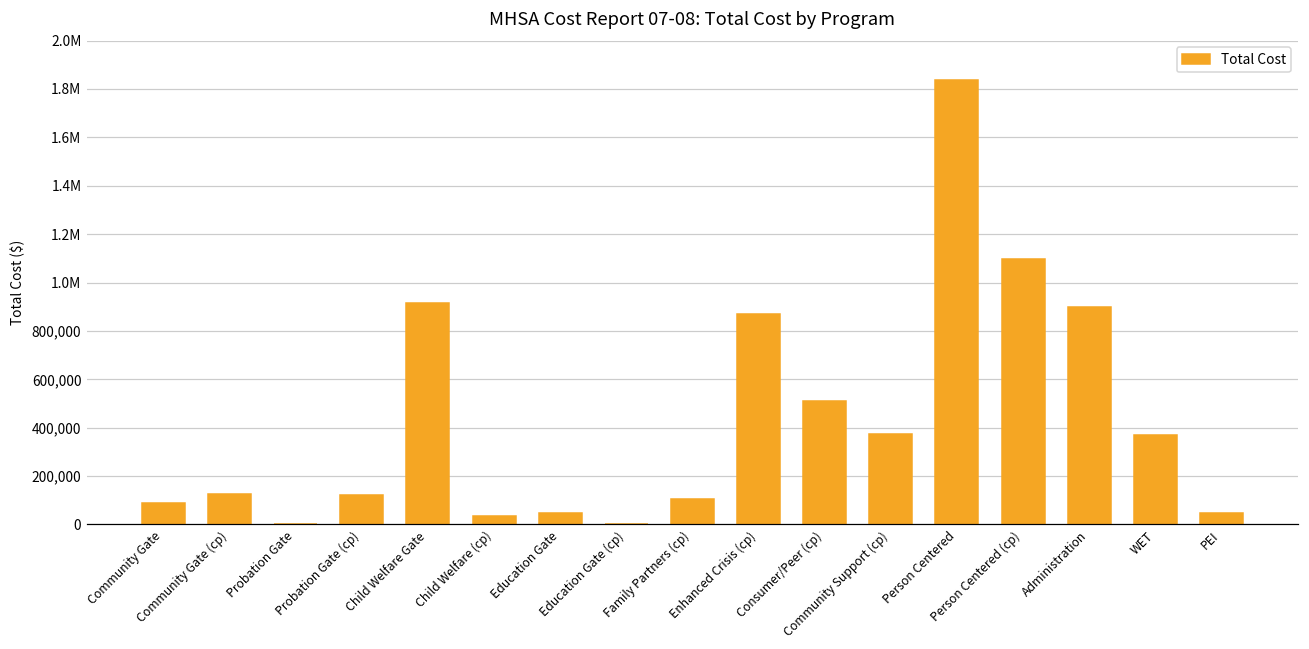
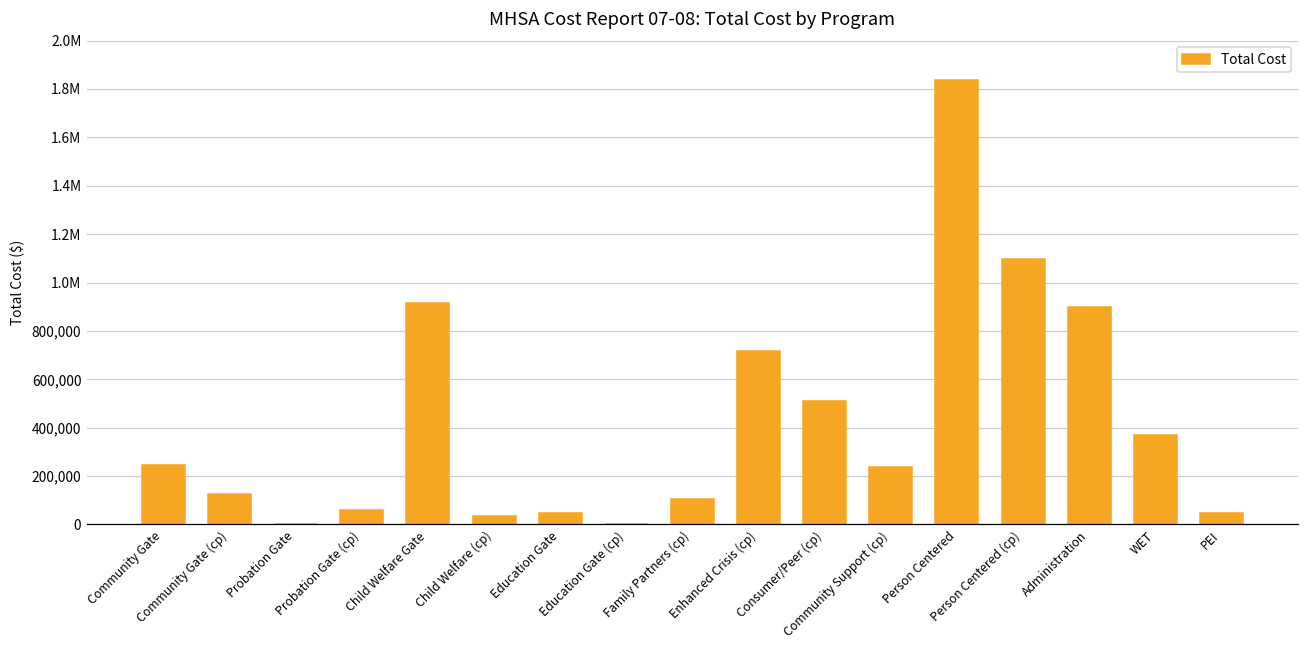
  {
-   "Community Gate": "90,000",
+   "Community Gate": "240,000",
    "Community Gate (cp)": "130,000",
    "Probation Gate": "0",
-   "Probation Gate (cp)": "120,000",
+   "Probation Gate (cp)": "60,000",
    "Child Welfare Gate": "920,000",
    "Child Welfare (cp)": "30,000",
    "Education Gate": "50,000",
    "Education Gate (cp)": "0",
    "Family Partners (cp)": "100,000",
-   "Enhanced Crisis (cp)": "870,000",
+   "Enhanced Crisis (cp)": "720,000",
    "Consumer/Peer (cp)": "510,000",
-   "Community Support (cp)": "380,000",
+   "Community Support (cp)": "240,000",
    "Person Centered": "1,840,000",
    "Person Centered (cp)": "1,100,000",
    "Administration": "900,000",
    "WET": "370,000",
    "PEI": "50,000"
  }
